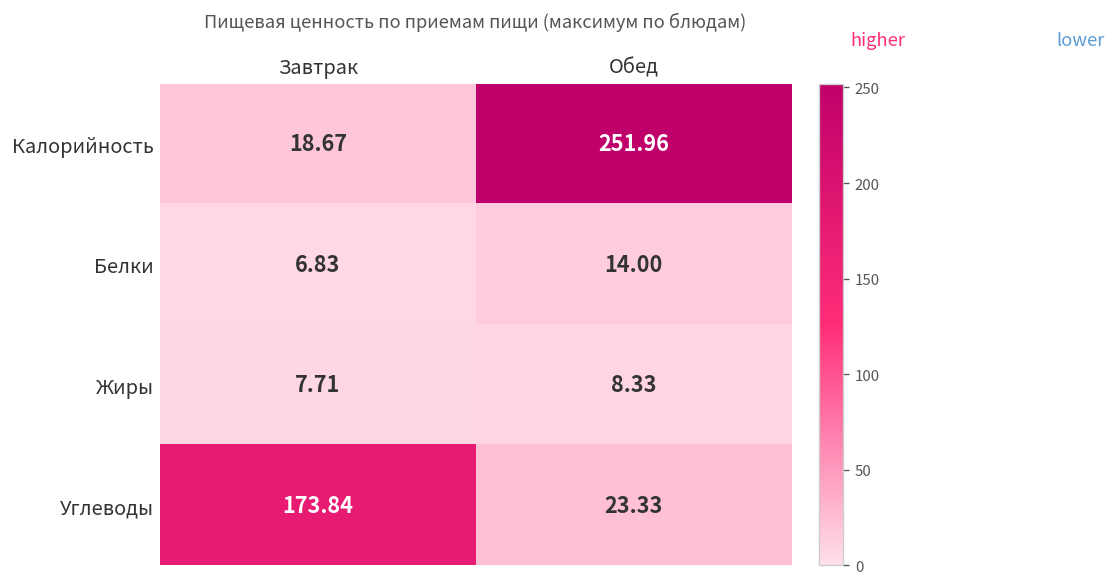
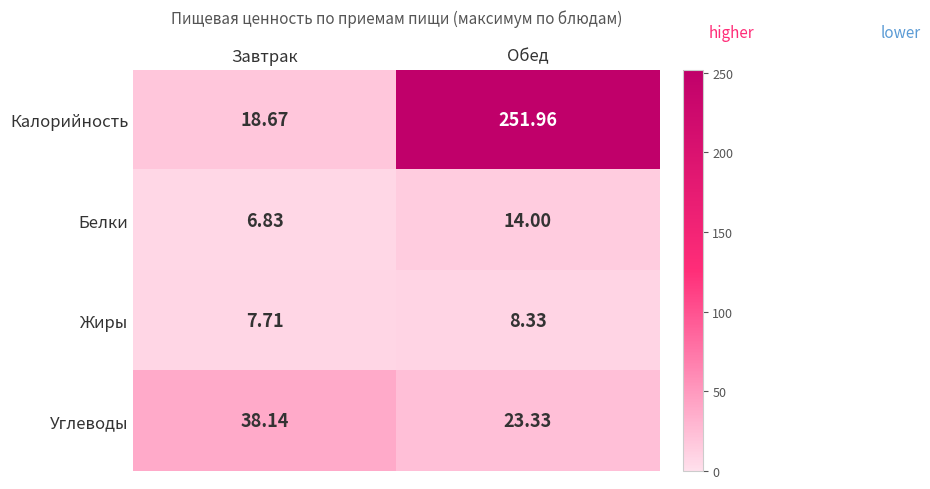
  {
    "Калорийность": {
      "Завтрак": 18.67,
      "Обед": 251.96
    },
    "Белки": {
      "Завтрак": 6.83,
      "Обед": 14.00
    },
    "Жиры": {
      "Завтрак": 7.71,
      "Обед": 8.33
    },
    "Углеводы": {
-     "Завтрак": 173.84,
+     "Завтрак": 38.14,
      "Обед": 23.33
    }
  }
